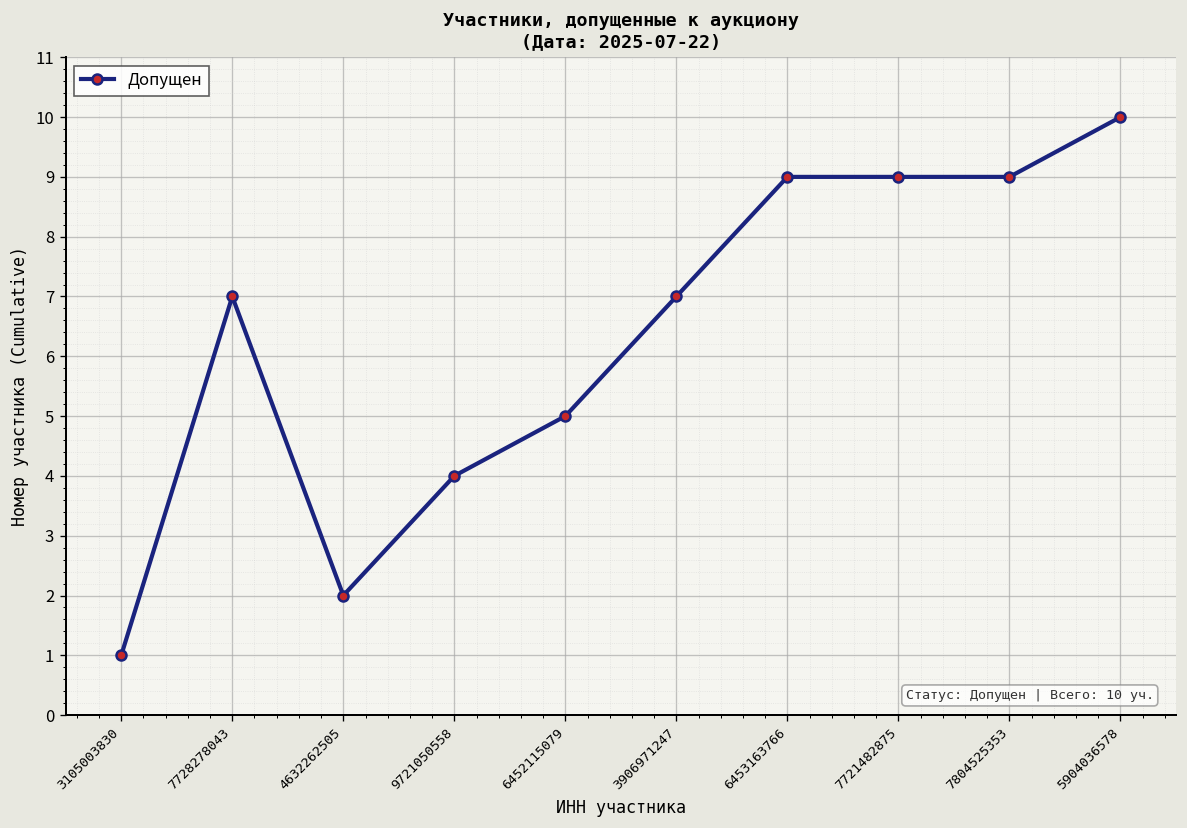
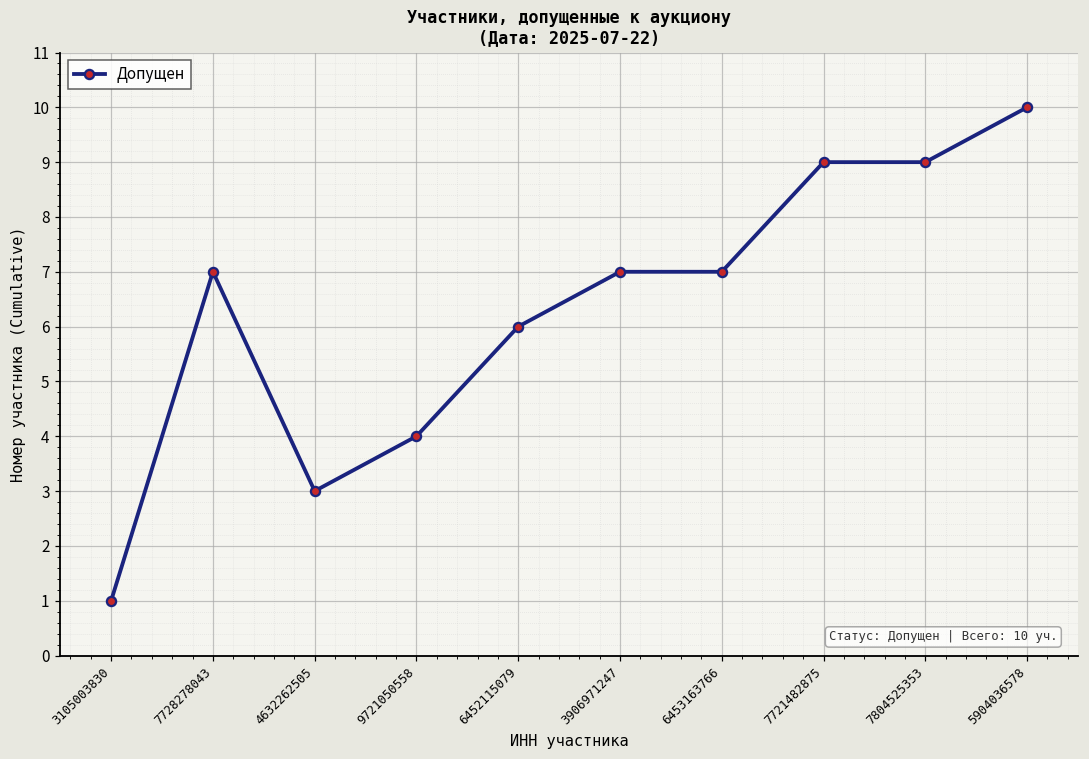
  {
    "3105003830": 1,
    "7728278043": 7,
-   "4632262505": 2,
+   "4632262505": 3,
    "9721050558": 4,
-   "6452115079": 5,
+   "6452115079": 6,
    "3906971247": 7,
-   "6453163766": 9,
+   "6453163766": 7,
    "7721482875": 9,
    "7804525353": 9,
    "5904036578": 10
  }
